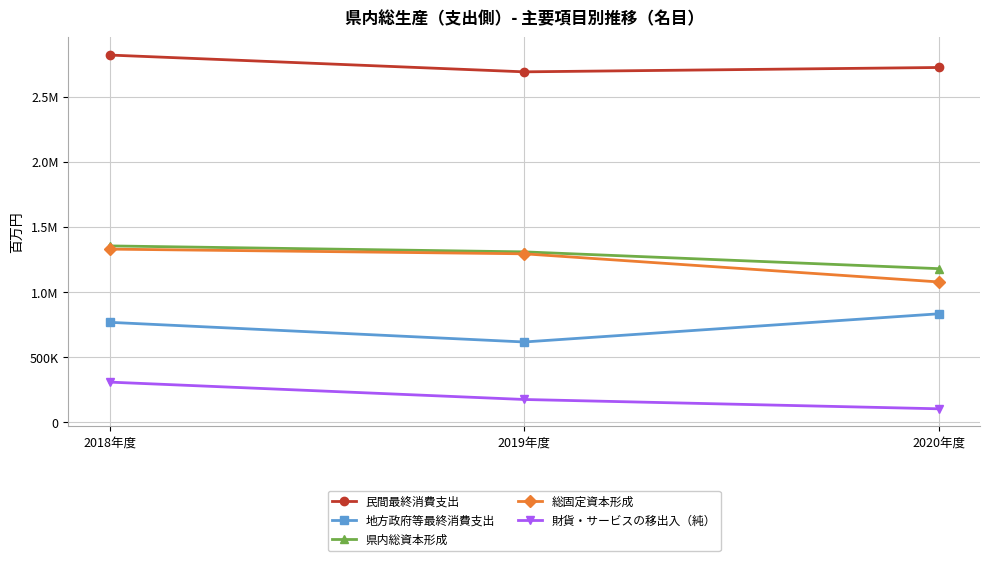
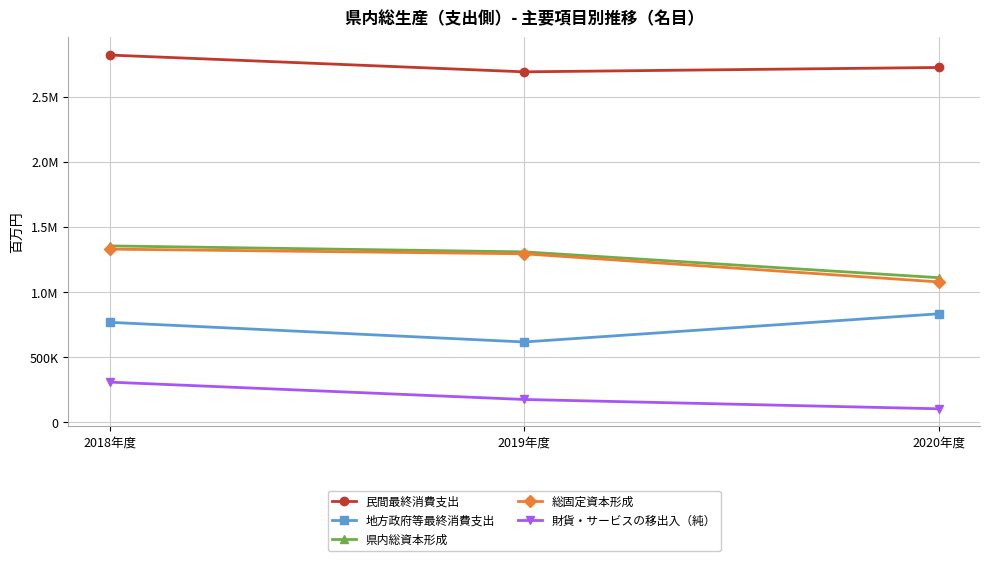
  {
    "民間最終消費支出": {
      "2018年度": 2820000,
      "2019年度": 2690000,
      "2020年度": 2730000
    },
    "地方政府等最終消費支出": {
      "2018年度": 770000,
      "2019年度": 620000,
      "2020年度": 830000
    },
    "県内総資本形成": {
      "2018年度": 1350000,
-     "2020年度": 1180000
+     "2020年度": 1110000
    },
    "総固定資本形成": {
      "2018年度": 1330000,
      "2020年度": 1080000
    },
    "財貨・サービスの移出入（純）": {
      "2018年度": 310000,
      "2019年度": 170000,
      "2020年度": 100000
    }
  }
